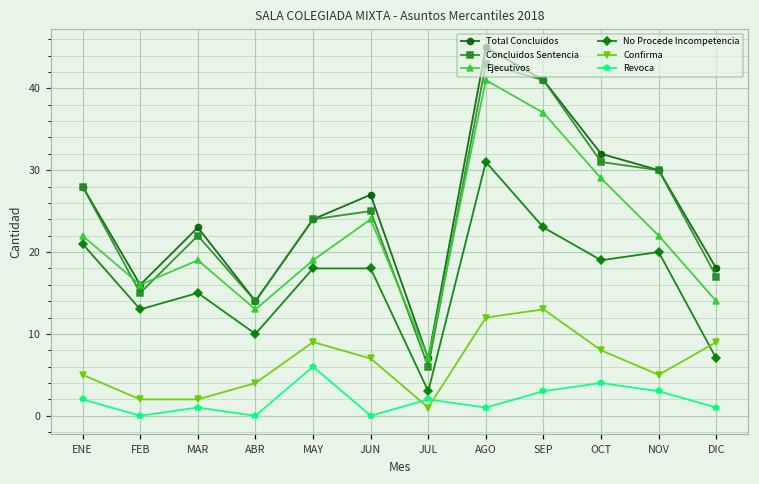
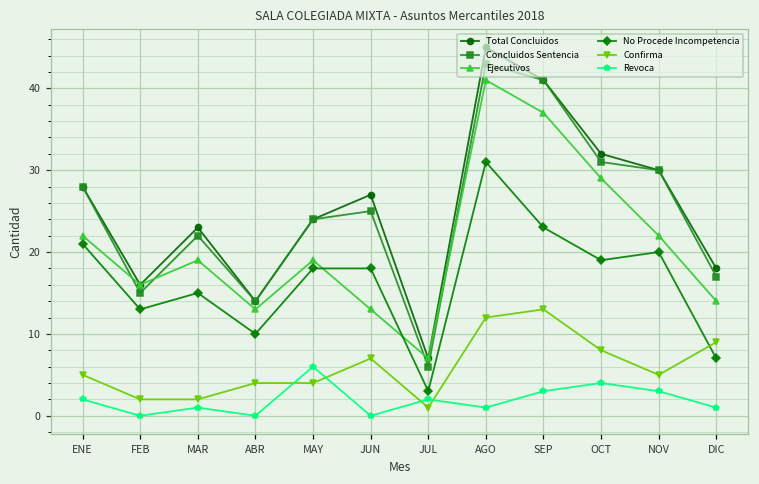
  {
    "Ejecutivos": {
      "ENE": 22,
      "MAR": 19,
      "ABR": 13,
      "MAY": 19,
-     "JUN": 24,
+     "JUN": 13,
      "AGO": 41,
      "SEP": 37,
      "OCT": 29,
      "NOV": 22,
      "DIC": 14
    },
    "Confirma": {
      "ENE": 5,
      "FEB": 2,
      "MAR": 2,
      "ABR": 4,
-     "MAY": 9,
+     "MAY": 4,
      "JUN": 7,
      "JUL": 1,
      "AGO": 12,
      "SEP": 13,
      "OCT": 8,
      "NOV": 5,
      "DIC": 9
    },
    "Revoca": {
      "ENE": 2,
      "FEB": 0,
      "MAR": 1,
      "ABR": 0,
      "MAY": 6,
      "JUN": 0,
      "JUL": 2,
      "AGO": 1,
      "SEP": 3,
      "OCT": 4,
      "NOV": 3,
      "DIC": 1
    }
  }
